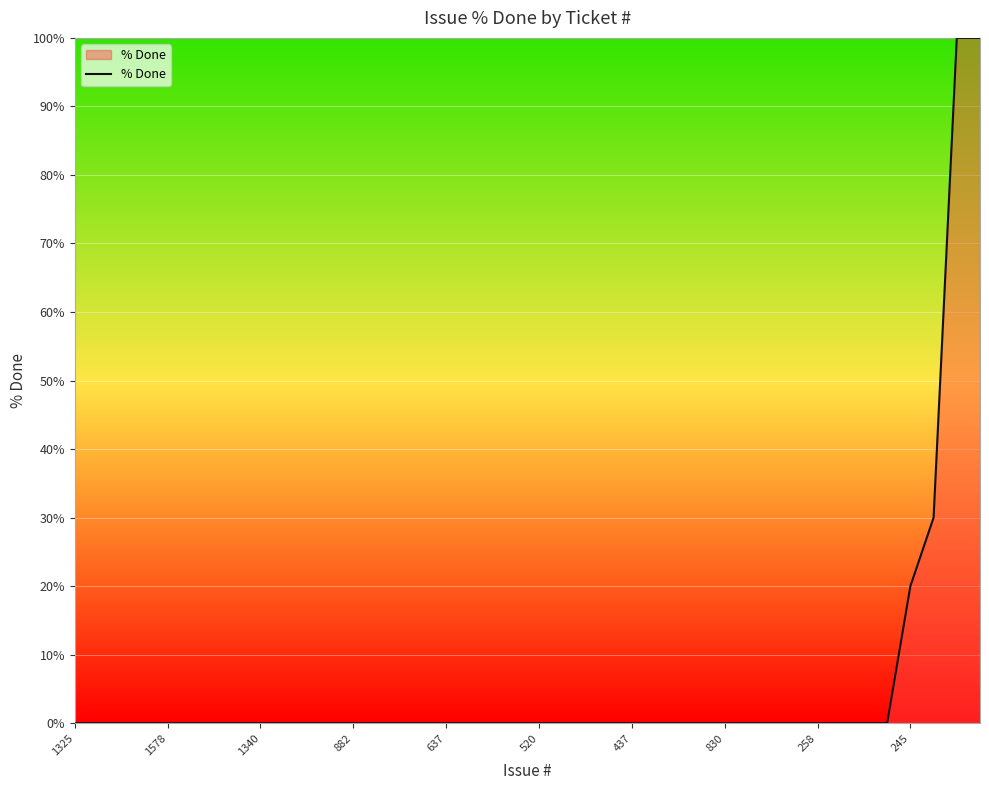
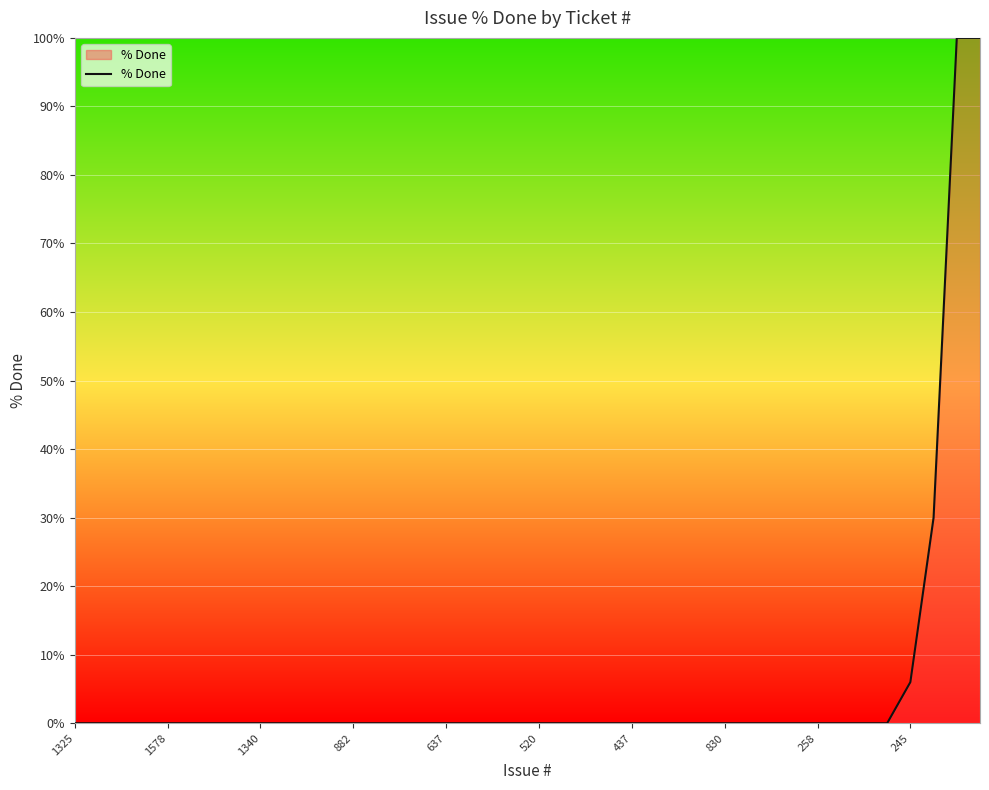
  {
    "1325": "0%",
    "1578": "0%",
    "1340": "0%",
    "882": "0%",
    "637": "0%",
    "520": "0%",
    "437": "0%",
    "830": "0%",
    "258": "0%",
-   "245": "20%"
+   "245": "6%"
  }
